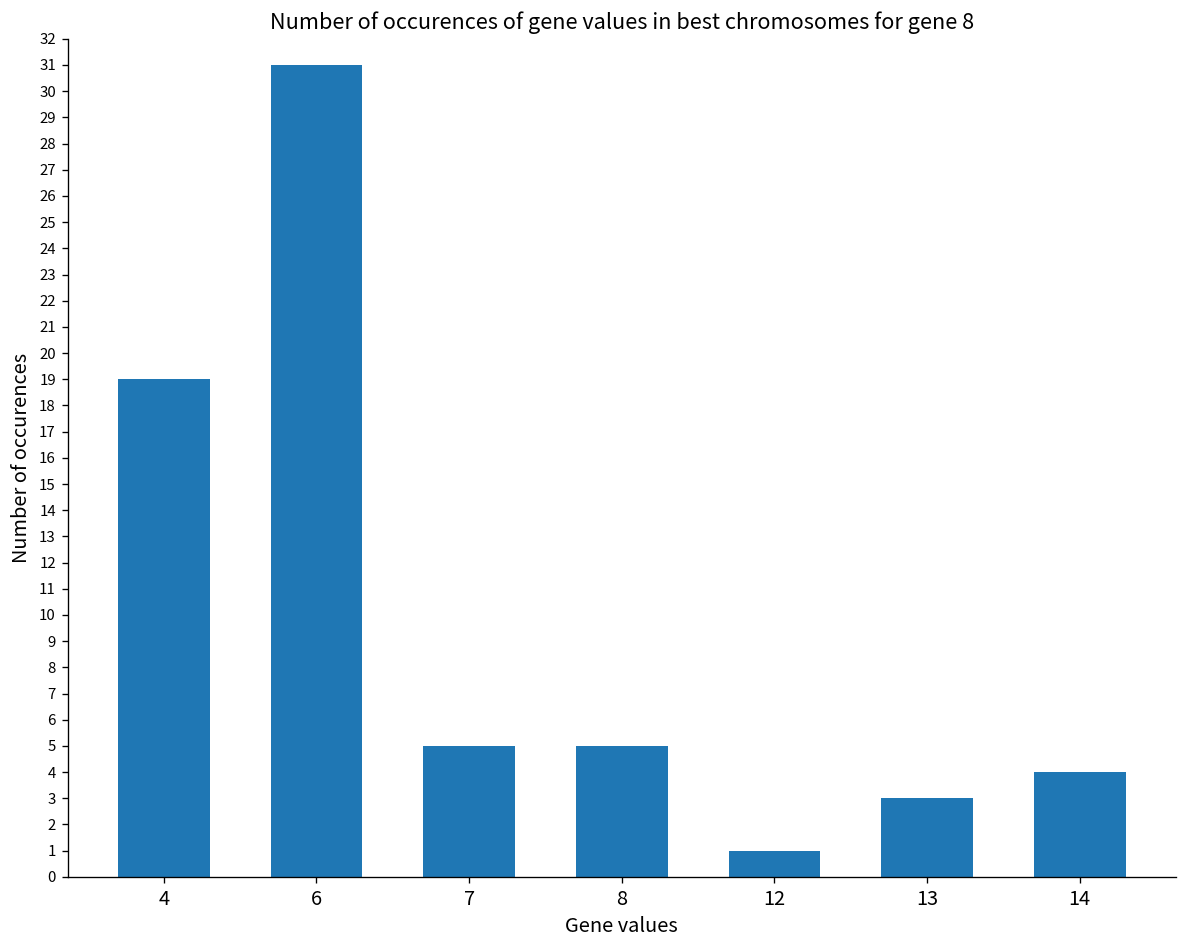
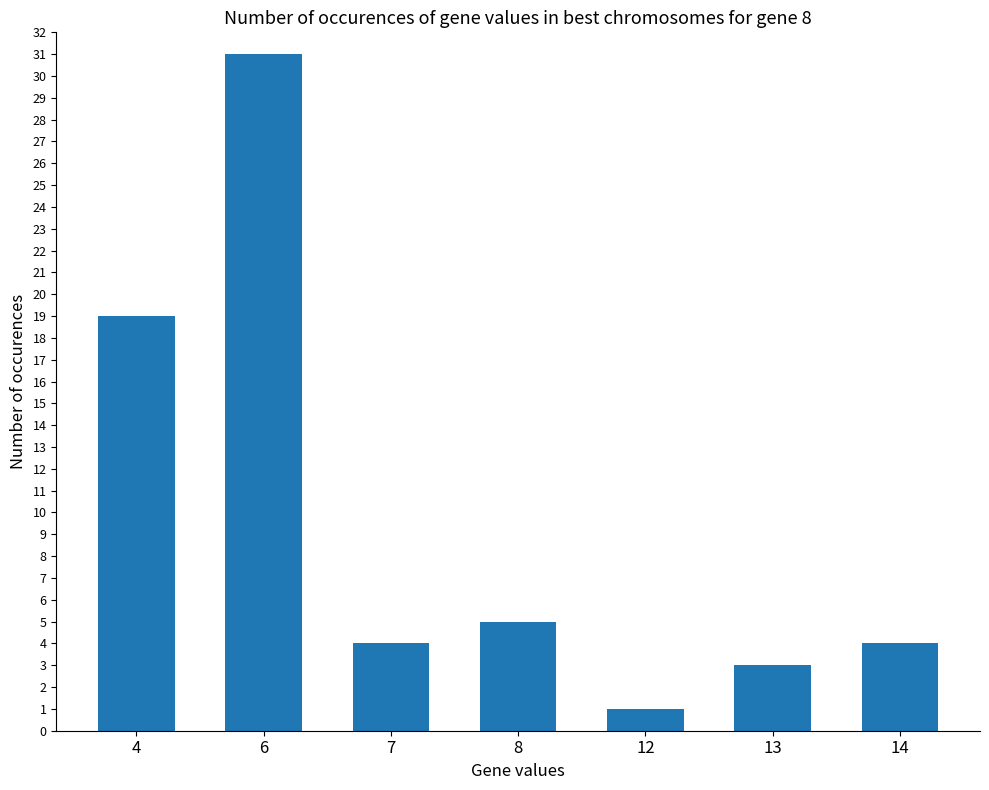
  {
    "4": 19,
    "6": 31,
-   "7": 5,
+   "7": 4,
    "8": 5,
    "12": 1,
    "13": 3,
    "14": 4
  }
